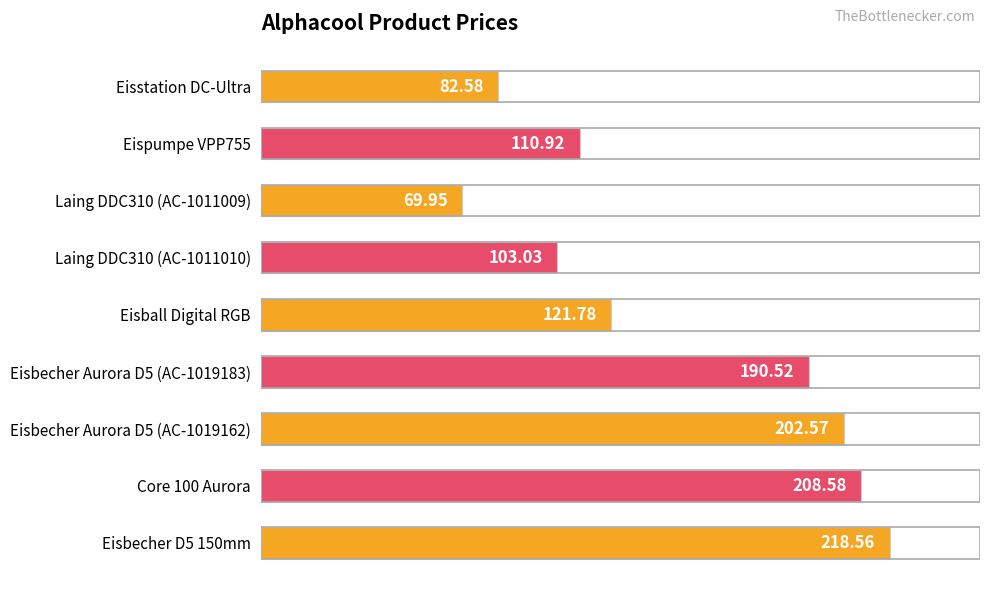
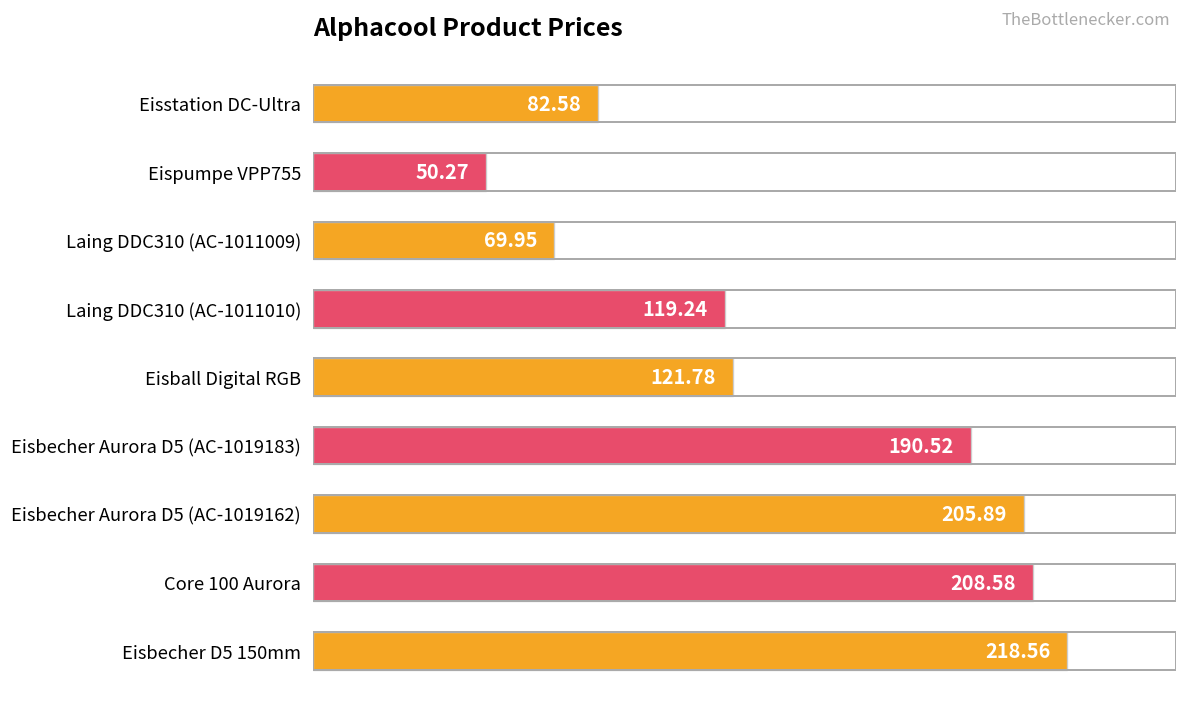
  {
    "Eisstation DC-Ultra": 82.58,
-   "Eispumpe VPP755": 110.92,
+   "Eispumpe VPP755": 50.27,
    "Laing DDC310 (AC-1011009)": 69.95,
-   "Laing DDC310 (AC-1011010)": 103.03,
+   "Laing DDC310 (AC-1011010)": 119.24,
    "Eisball Digital RGB": 121.78,
    "Eisbecher Aurora D5 (AC-1019183)": 190.52,
-   "Eisbecher Aurora D5 (AC-1019162)": 202.57,
+   "Eisbecher Aurora D5 (AC-1019162)": 205.89,
    "Core 100 Aurora": 208.58,
    "Eisbecher D5 150mm": 218.56
  }
